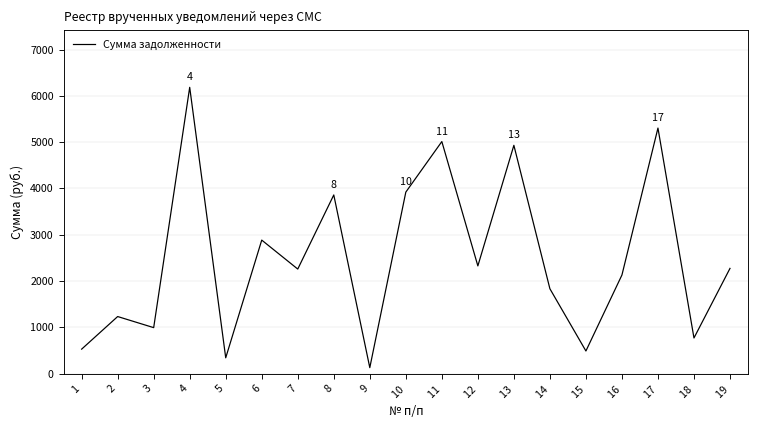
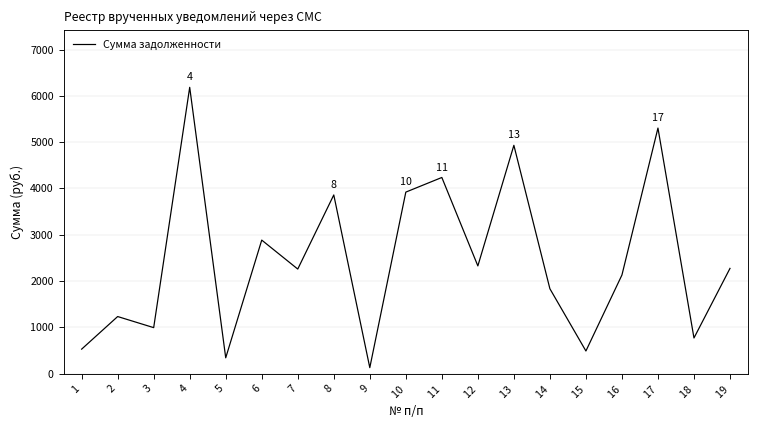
  {
    "1": 500,
    "2": 1200,
    "3": 1000,
    "5": 300,
    "6": 2900,
    "7": 2300,
    "9": 100,
-   "11": 5000,
+   "11": 4200,
    "12": 2300,
    "14": 1800,
    "15": 500,
    "16": 2100,
    "18": 800,
    "19": 2300
  }
